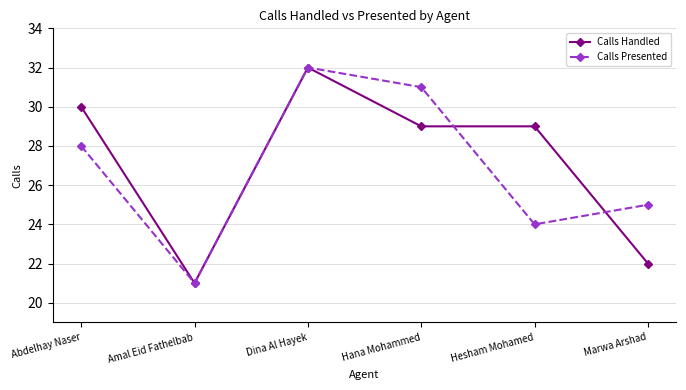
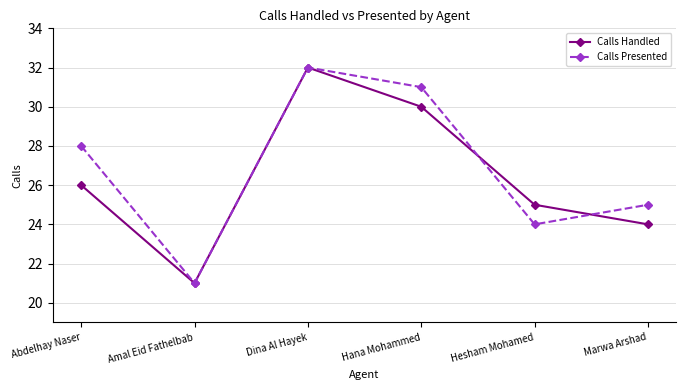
  {
    "Calls Handled": {
-     "Abdelhay Naser": 30,
-     "Hana Mohammed": 29,
-     "Hesham Mohamed": 29,
-     "Marwa Arshad": 22
+     "Abdelhay Naser": 26,
+     "Hana Mohammed": 30,
+     "Hesham Mohamed": 25,
+     "Marwa Arshad": 24
    },
    "Calls Presented": {
      "Abdelhay Naser": 28,
      "Hana Mohammed": 31,
      "Hesham Mohamed": 24,
      "Marwa Arshad": 25
    }
  }
